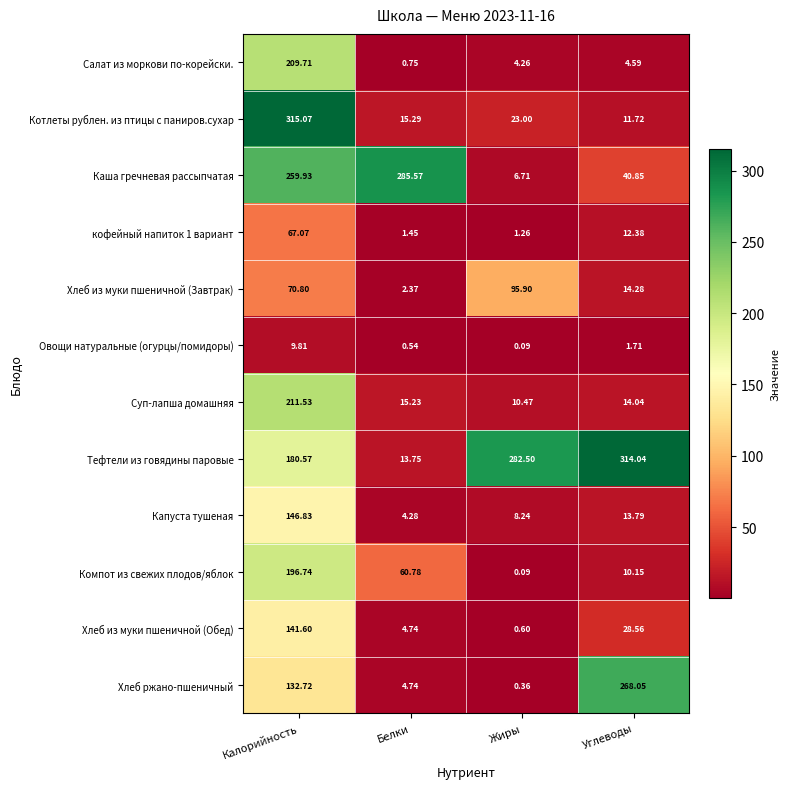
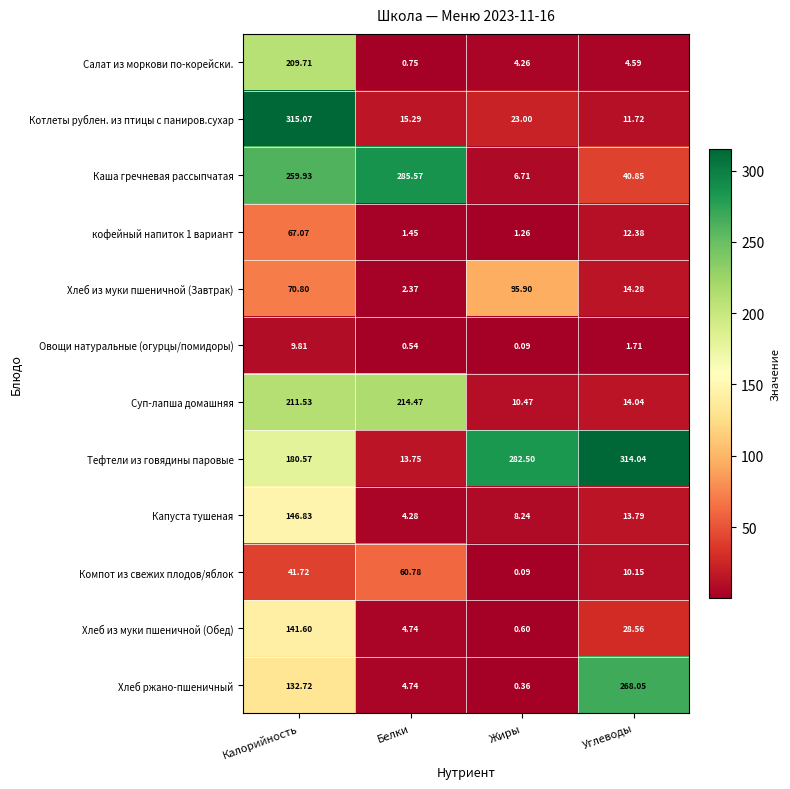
  {
    "Салат из моркови по-корейски.": {
      "Калорийность": 209.71,
      "Белки": 0.75,
      "Жиры": 4.26,
      "Углеводы": 4.59
    },
    "Котлеты рублен. из птицы с паниров.сухар": {
      "Калорийность": 315.07,
      "Белки": 15.29,
      "Жиры": 23.00,
      "Углеводы": 11.72
    },
    "Каша гречневая рассыпчатая": {
      "Калорийность": 259.93,
      "Белки": 285.57,
      "Жиры": 6.71,
      "Углеводы": 40.85
    },
    "кофейный напиток 1 вариант": {
      "Калорийность": 67.07,
      "Белки": 1.45,
      "Жиры": 1.26,
      "Углеводы": 12.38
    },
    "Хлеб из муки пшеничной (Завтрак)": {
      "Калорийность": 70.80,
      "Белки": 2.37,
      "Жиры": 95.90,
      "Углеводы": 14.28
    },
    "Овощи натуральные (огурцы/помидоры)": {
      "Калорийность": 9.81,
      "Белки": 0.54,
      "Жиры": 0.09,
      "Углеводы": 1.71
    },
    "Суп-лапша домашняя": {
      "Калорийность": 211.53,
-     "Белки": 15.23,
+     "Белки": 214.47,
      "Жиры": 10.47,
      "Углеводы": 14.04
    },
    "Тефтели из говядины паровые": {
      "Калорийность": 180.57,
      "Белки": 13.75,
      "Жиры": 282.50,
      "Углеводы": 314.04
    },
    "Капуста тушеная": {
      "Калорийность": 146.83,
      "Белки": 4.28,
      "Жиры": 8.24,
      "Углеводы": 13.79
    },
    "Компот из свежих плодов/яблок": {
-     "Калорийность": 196.74,
+     "Калорийность": 41.72,
      "Белки": 60.78,
      "Жиры": 0.09,
      "Углеводы": 10.15
    },
    "Хлеб из муки пшеничной (Обед)": {
      "Калорийность": 141.60,
      "Белки": 4.74,
      "Жиры": 0.60,
      "Углеводы": 28.56
    },
    "Хлеб ржано-пшеничный": {
      "Калорийность": 132.72,
      "Белки": 4.74,
      "Жиры": 0.36,
      "Углеводы": 268.05
    }
  }
